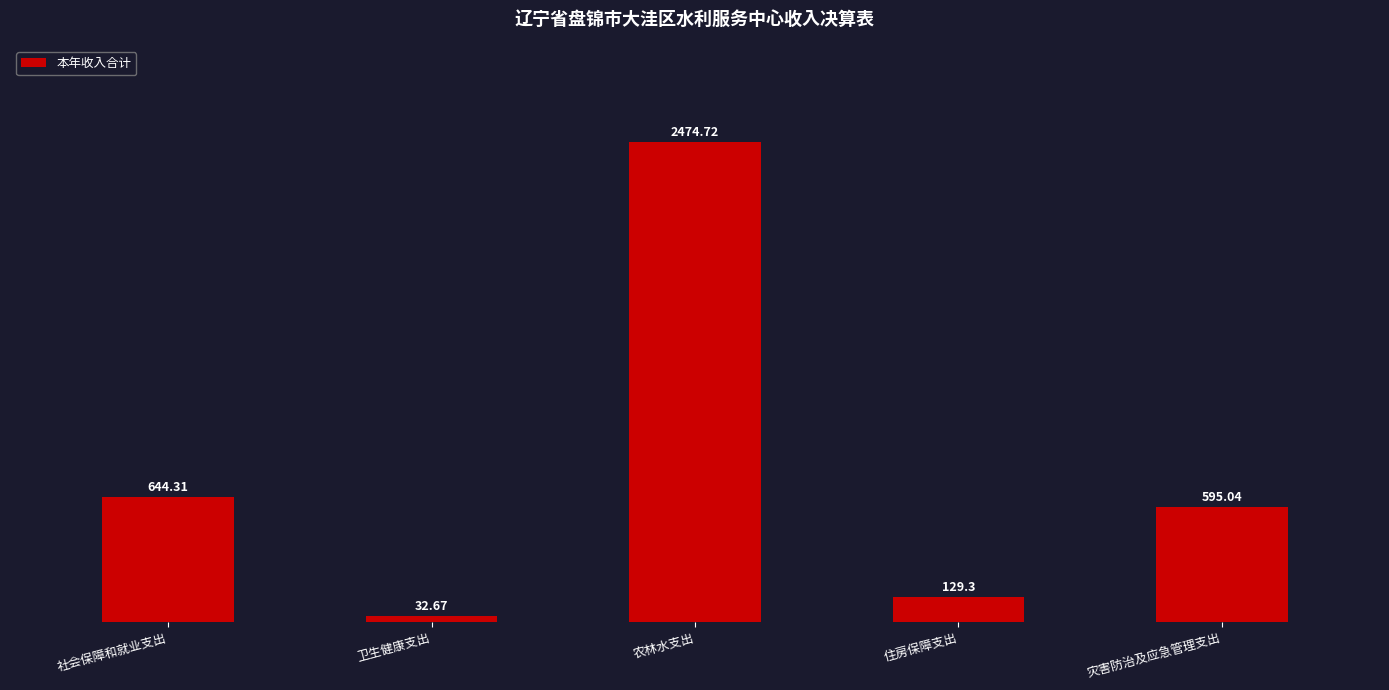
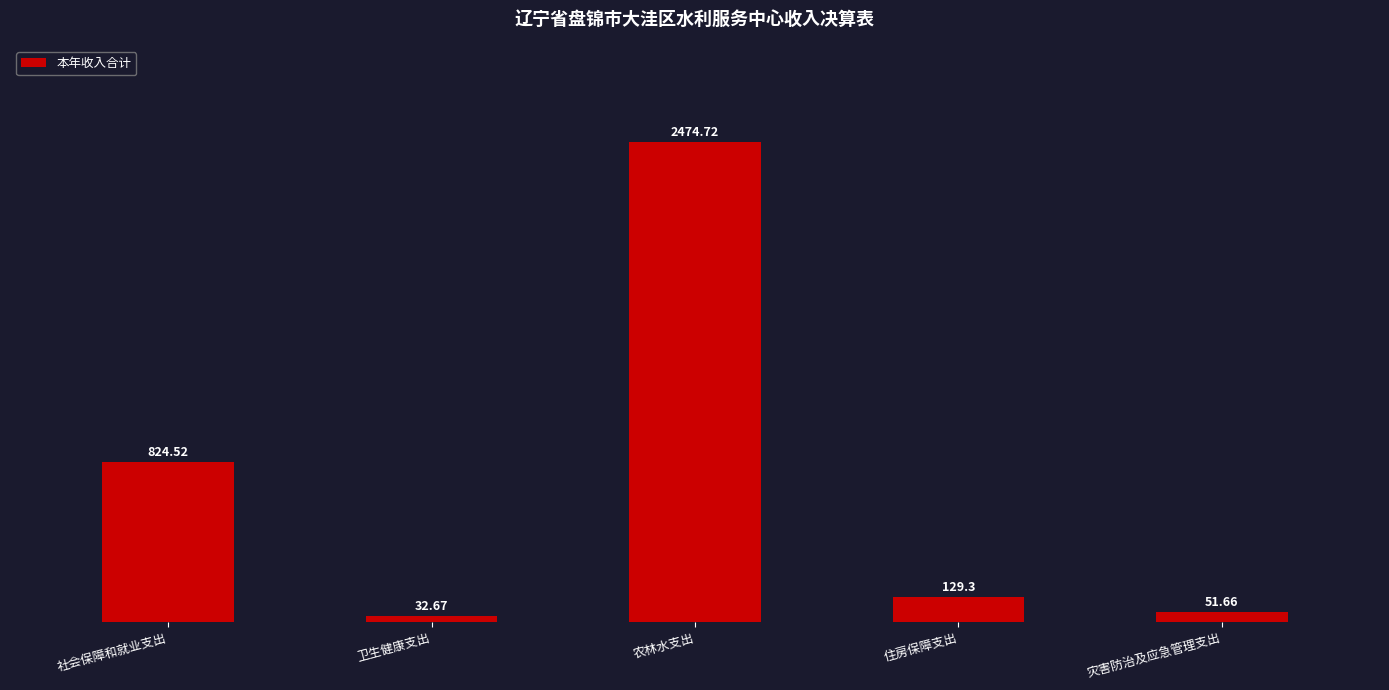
  {
-   "社会保障和就业支出": 644.31,
+   "社会保障和就业支出": 824.52,
    "卫生健康支出": 32.67,
    "农林水支出": 2474.72,
    "住房保障支出": 129.3,
-   "灾害防治及应急管理支出": 595.04
+   "灾害防治及应急管理支出": 51.66
  }
